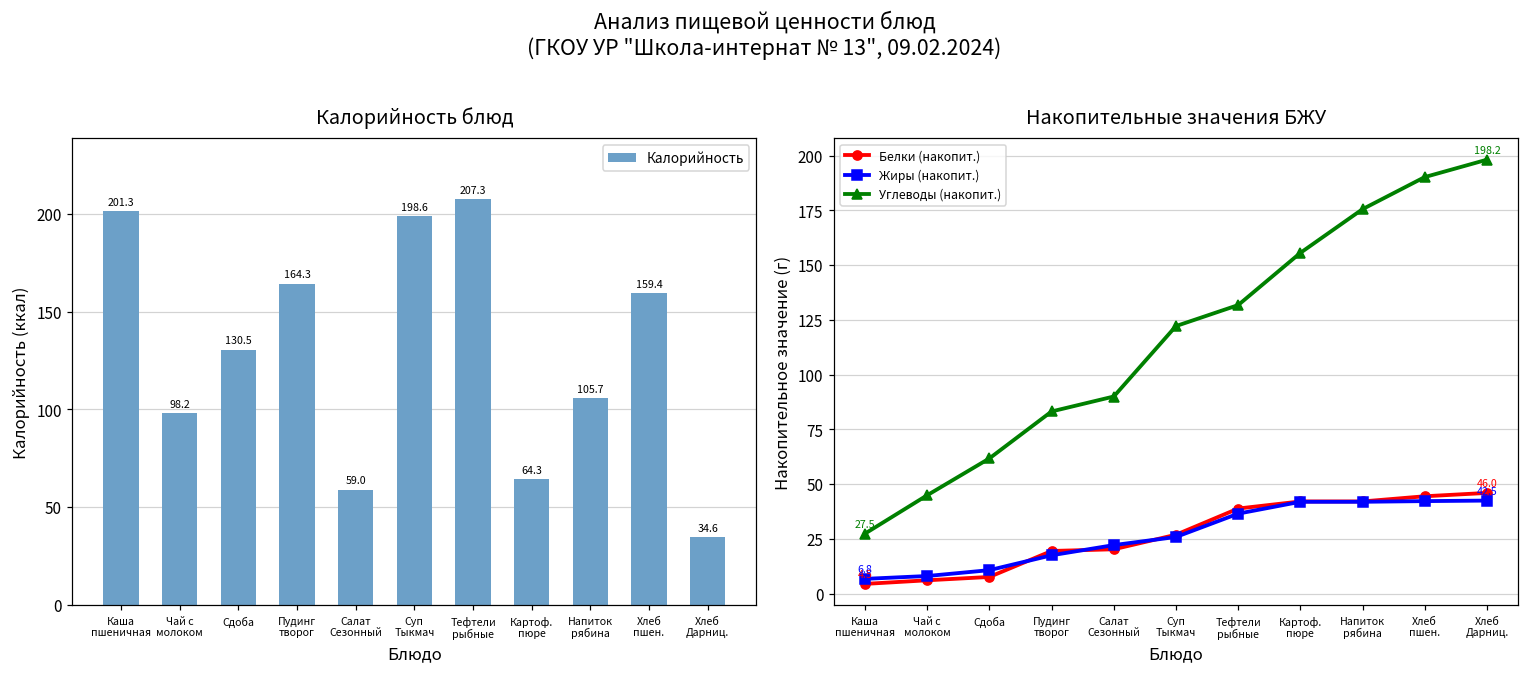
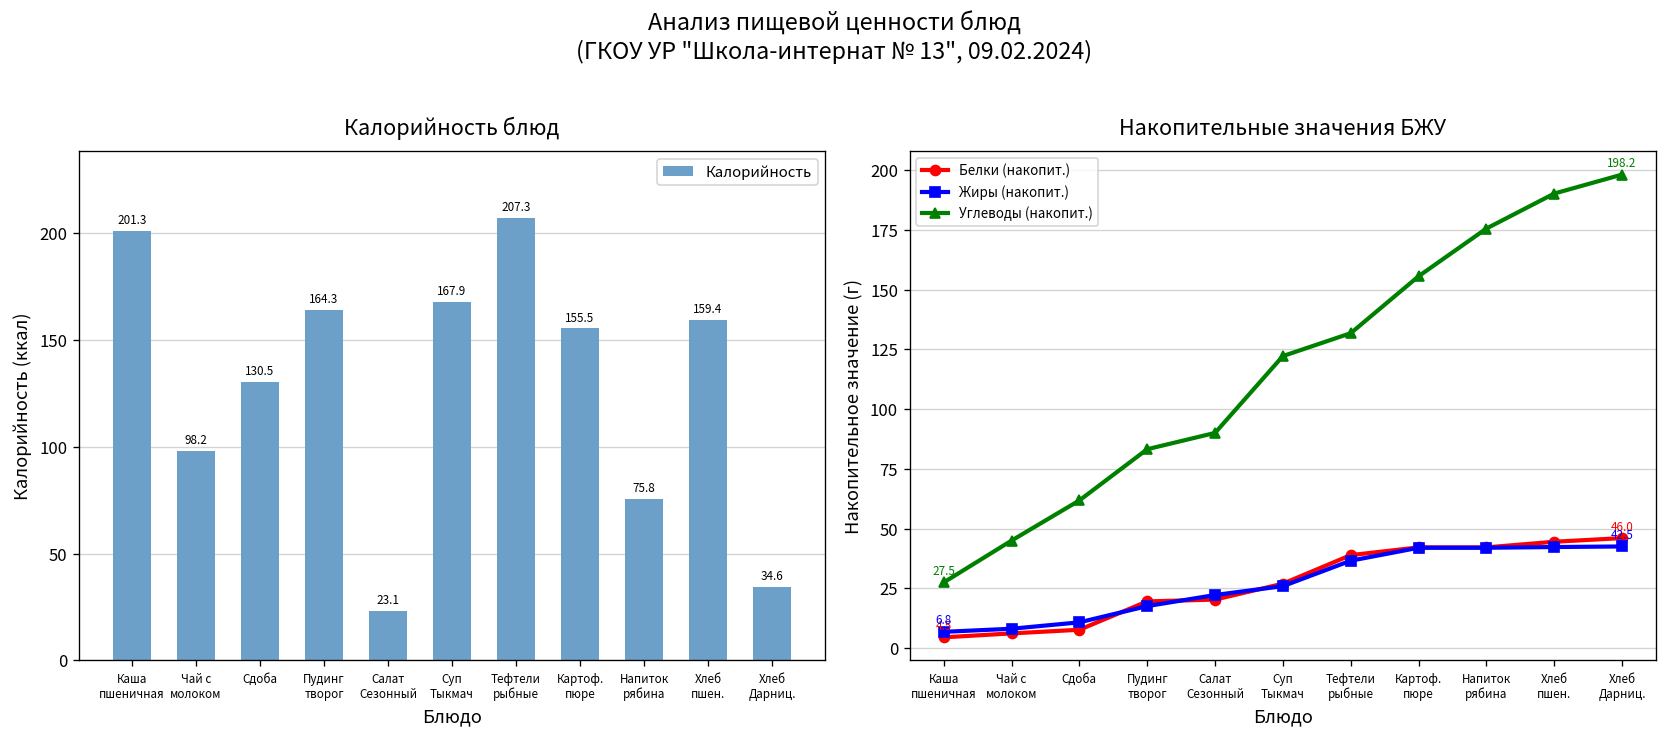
  {
    "Калорийность блюд": {
      "Каша пшеничная": 201.3,
      "Чай с молоком": 98.2,
      "Сдоба": 130.5,
      "Пудинг творог": 164.3,
-     "Салат Сезонный": 59.0,
-     "Суп Тыкмач": 198.6,
+     "Салат Сезонный": 23.1,
+     "Суп Тыкмач": 167.9,
      "Тефтели рыбные": 207.3,
-     "Картоф. пюре": 64.3,
-     "Напиток рябина": 105.7,
+     "Картоф. пюре": 155.5,
+     "Напиток рябина": 75.8,
      "Хлеб пшен.": 159.4,
      "Хлеб Дарниц.": 34.6
    },
    "Накопительные значения БЖУ": {
      "Белки (накопит.)": {
        "Чай с молоком": 6,
        "Сдоба": 8,
        "Пудинг творог": 20,
        "Салат Сезонный": 20,
        "Тефтели рыбные": 39,
        "Хлеб пшен.": 45
      },
      "Жиры (накопит.)": {
        "Чай с молоком": 8,
        "Сдоба": 11,
        "Пудинг творог": 18,
        "Салат Сезонный": 22,
        "Тефтели рыбные": 37,
        "Хлеб пшен.": 42
      },
      "Углеводы (накопит.)": {
        "Каша пшеничная": 27.5,
        "Хлеб Дарниц.": 198.2
      }
    }
  }
